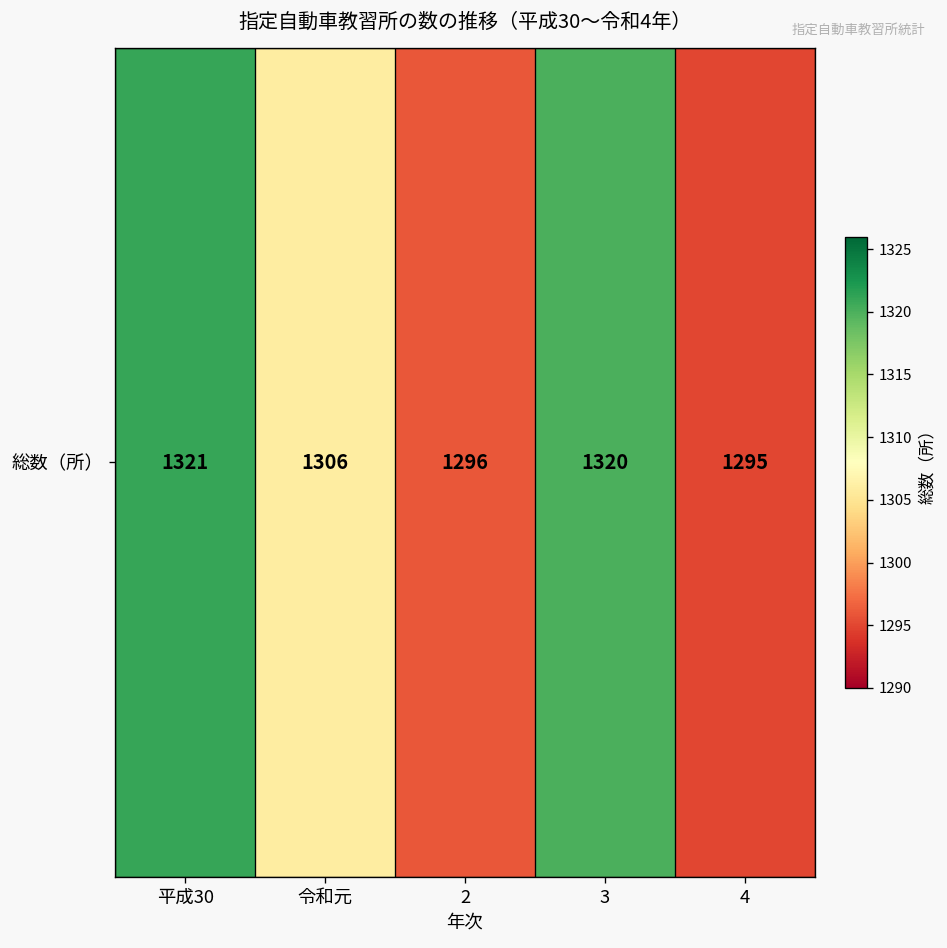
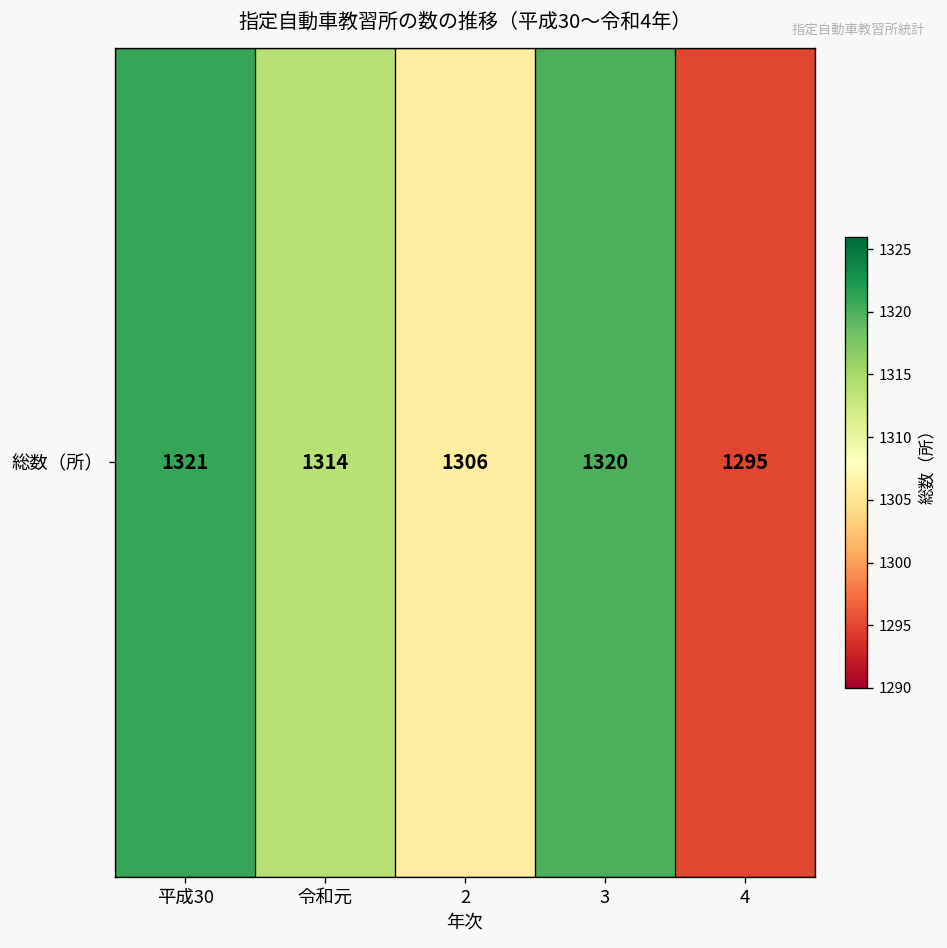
  {
    "総数（所）": {
      "平成30": 1321,
-     "令和元": 1306,
-     "2": 1296,
+     "令和元": 1314,
+     "2": 1306,
      "3": 1320,
      "4": 1295
    }
  }
